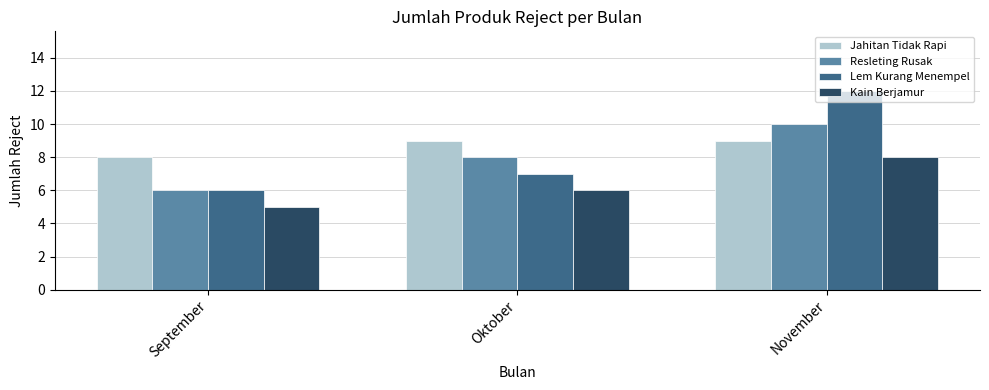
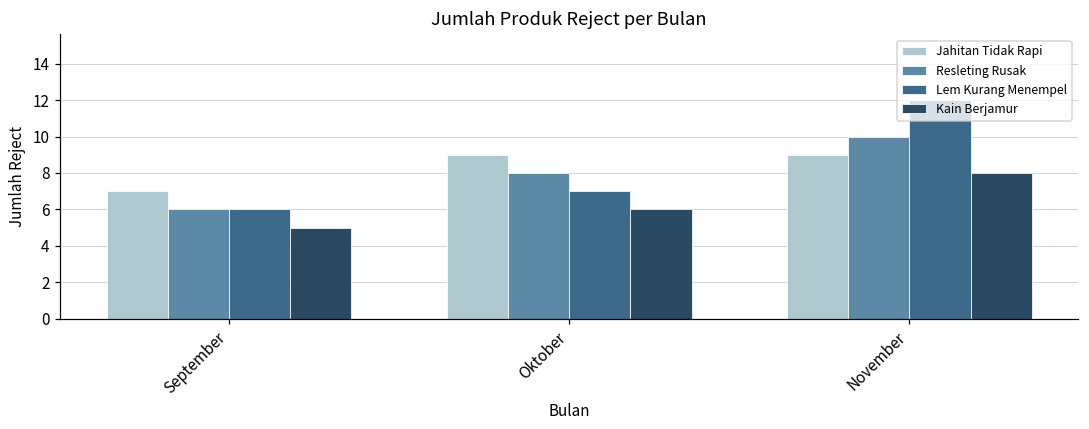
  {
    "Jahitan Tidak Rapi": {
-     "September": 8,
+     "September": 7,
      "Oktober": 9,
      "November": 9
    }
  }
